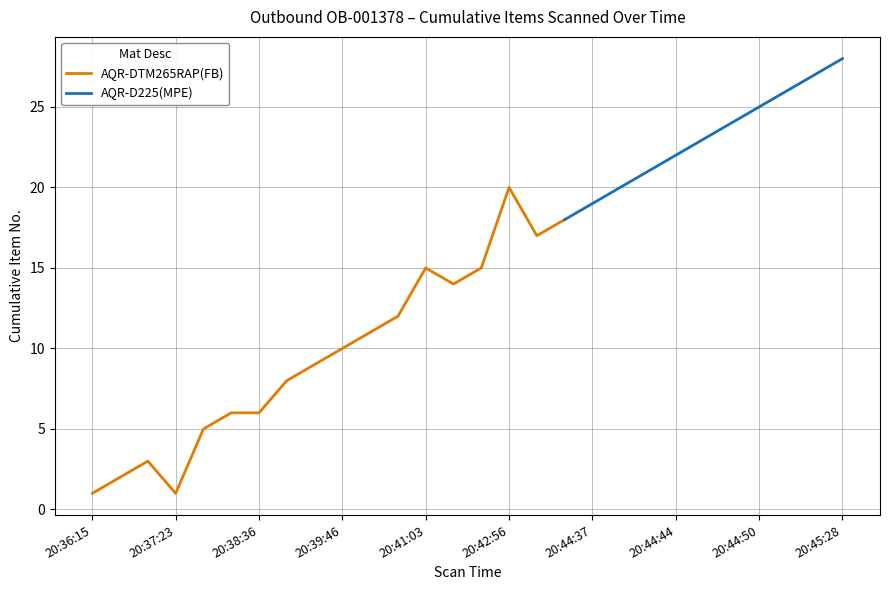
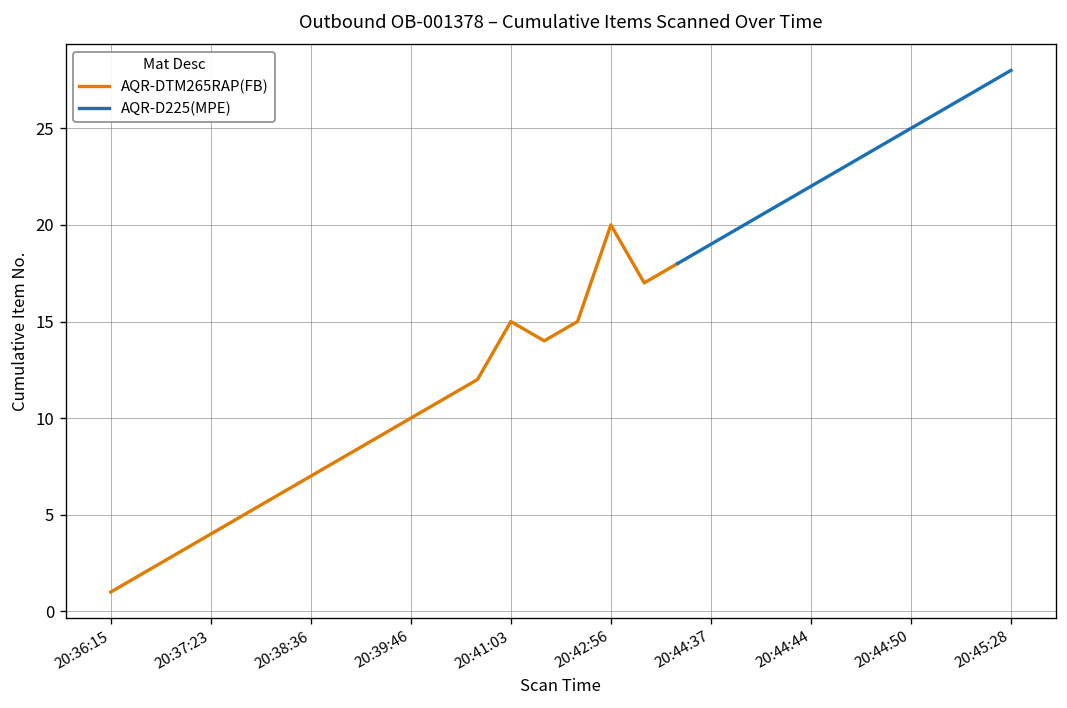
  {
    "AQR-DTM265RAP(FB)": {
      "20:36:15": 1,
-     "20:37:23": 1,
-     "20:38:36": 6,
+     "20:37:23": 4,
+     "20:38:36": 7,
      "20:39:46": 10,
      "20:41:03": 15,
      "20:42:56": 20
    },
    "AQR-D225(MPE)": {
      "20:44:37": 19,
      "20:44:44": 22,
      "20:44:50": 25,
      "20:45:28": 28
    }
  }
